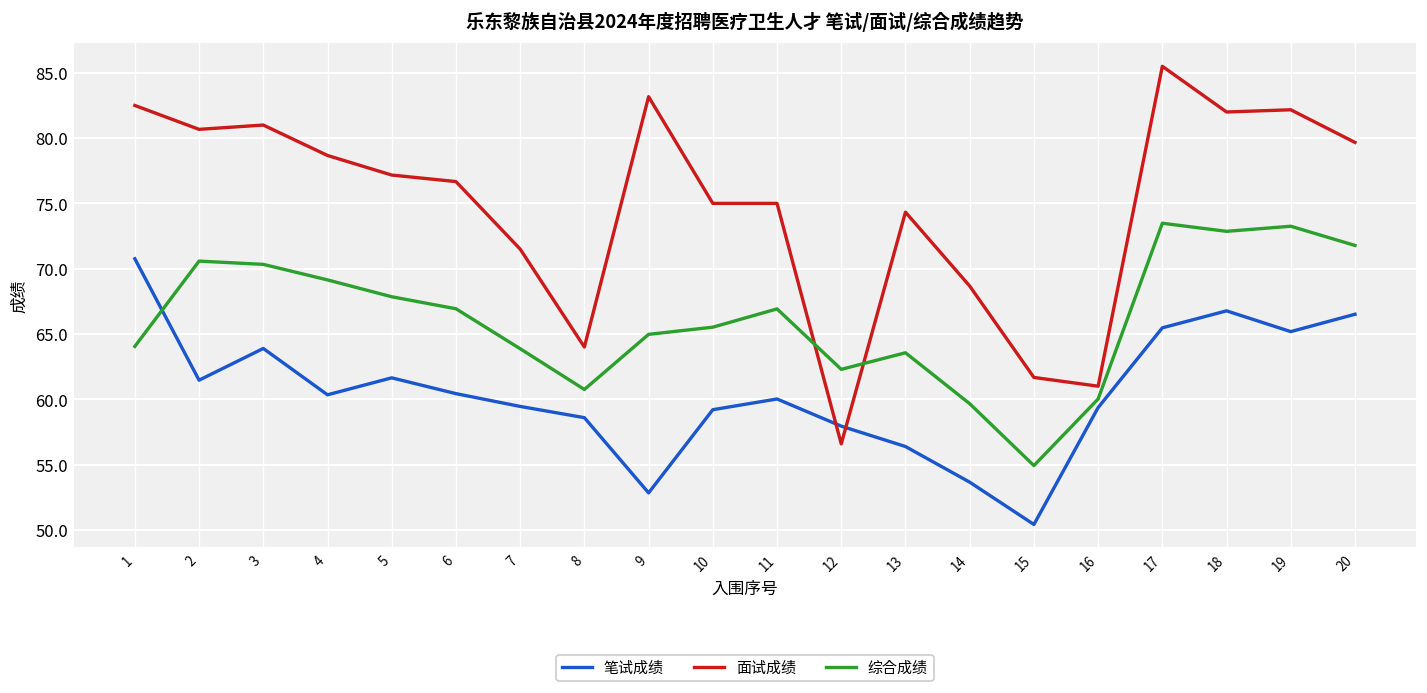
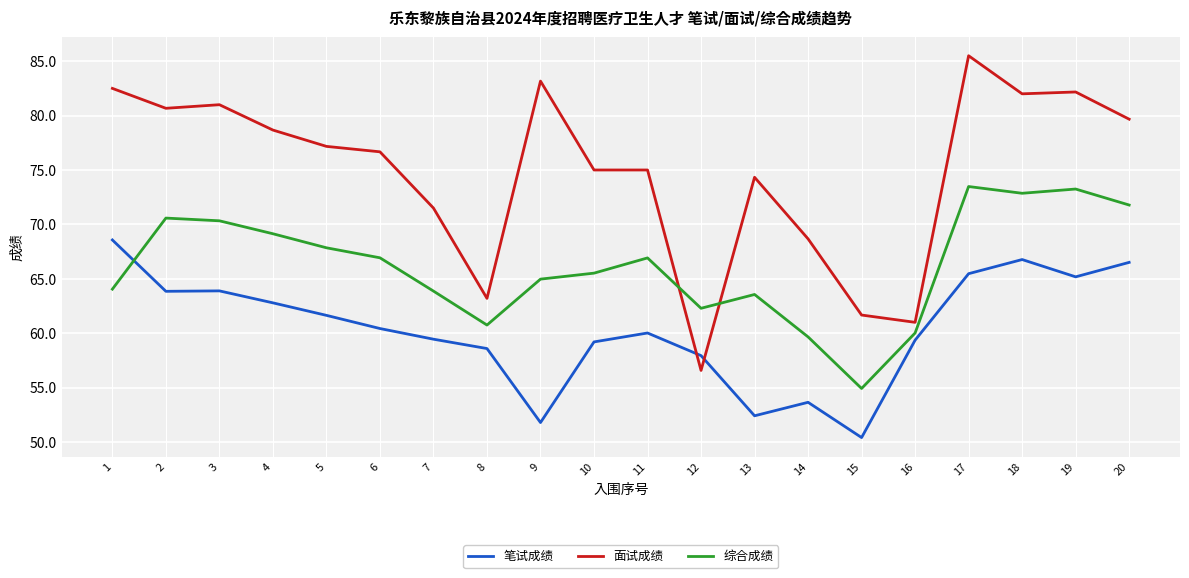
  {
    "笔试成绩": {
-     "1": 70.8,
-     "2": 61.5,
+     "1": 68.6,
+     "2": 63.9,
      "3": 63.9,
-     "4": 60.3,
+     "4": 62.8,
      "5": 61.6,
      "6": 60.4,
      "7": 59.5,
      "8": 58.6,
-     "9": 52.8,
+     "9": 51.8,
      "10": 59.2,
      "11": 60.0,
      "12": 57.9,
-     "13": 56.4,
+     "13": 52.4,
      "14": 53.7,
      "15": 50.4,
      "16": 59.4,
      "17": 65.5,
      "18": 66.8,
      "19": 65.2,
      "20": 66.5
    },
    "面试成绩": {
      "1": 82.5,
      "2": 80.7,
      "3": 81.0,
      "4": 78.7,
      "5": 77.2,
      "6": 76.7,
      "7": 71.5,
-     "8": 64.0,
+     "8": 63.2,
      "9": 83.2,
      "10": 75.0,
      "11": 75.0,
      "12": 56.6,
      "13": 74.3,
      "14": 68.7,
      "15": 61.7,
      "16": 61.0,
      "17": 85.5,
      "18": 82.0,
      "19": 82.2,
      "20": 79.7
    },
    "综合成绩": {
      "1": 64.1,
      "2": 70.6,
      "3": 70.3,
      "4": 69.1,
      "5": 67.9,
      "6": 66.9,
      "7": 63.9,
      "8": 60.8,
      "9": 65.0,
      "10": 65.5,
      "11": 66.9,
      "12": 62.3,
      "13": 63.6,
      "14": 59.7,
      "15": 54.9,
      "16": 60.0,
      "17": 73.5,
      "18": 72.9,
      "19": 73.3,
      "20": 71.8
    }
  }
